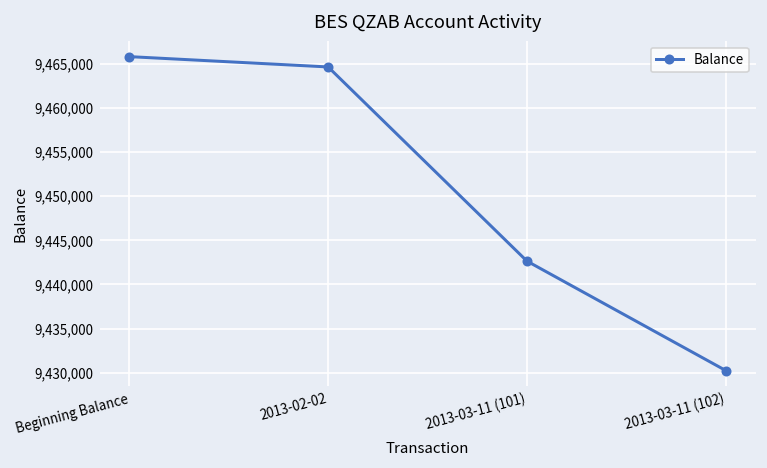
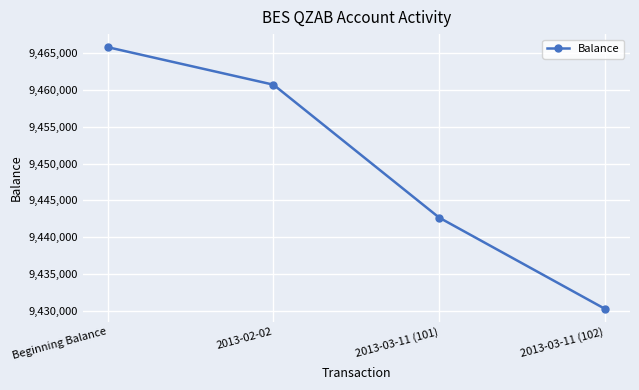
  {
    "Beginning Balance": "9,466,000",
-   "2013-02-02": "9,465,000",
+   "2013-02-02": "9,461,000",
    "2013-03-11 (101)": "9,443,000",
    "2013-03-11 (102)": "9,430,000"
  }
